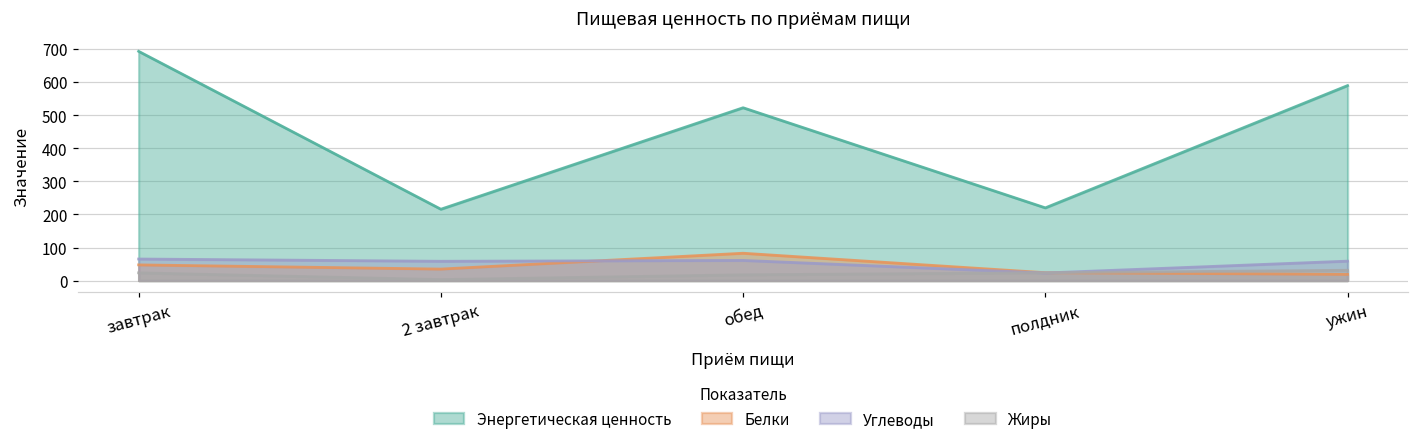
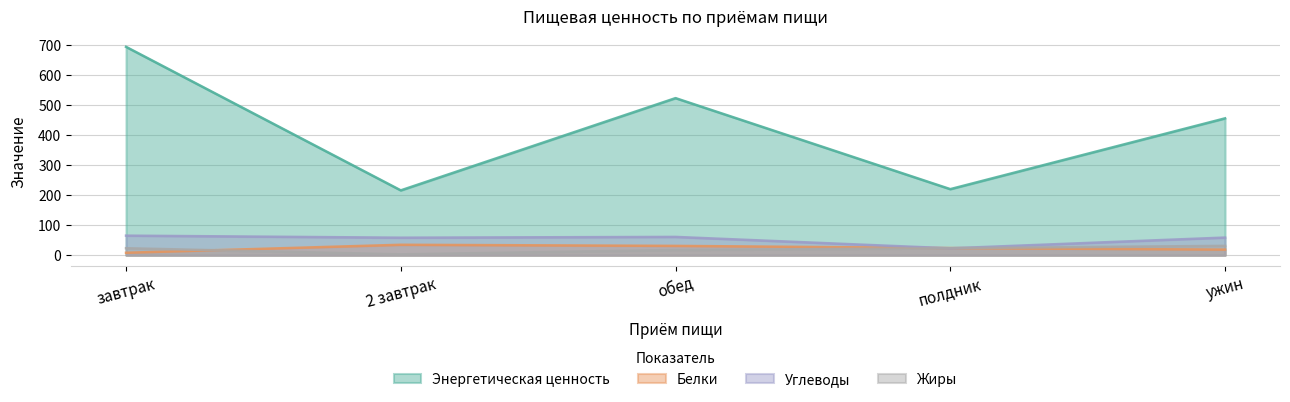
  {
    "Энергетическая ценность": {
      "завтрак": 690,
      "2 завтрак": 220,
      "обед": 520,
      "полдник": 220,
-     "ужин": 590
+     "ужин": 460
    },
    "Белки": {
-     "завтрак": 50,
+     "завтрак": 10,
      "2 завтрак": 30,
-     "обед": 80,
+     "обед": 30,
      "ужин": 20
    }
  }
